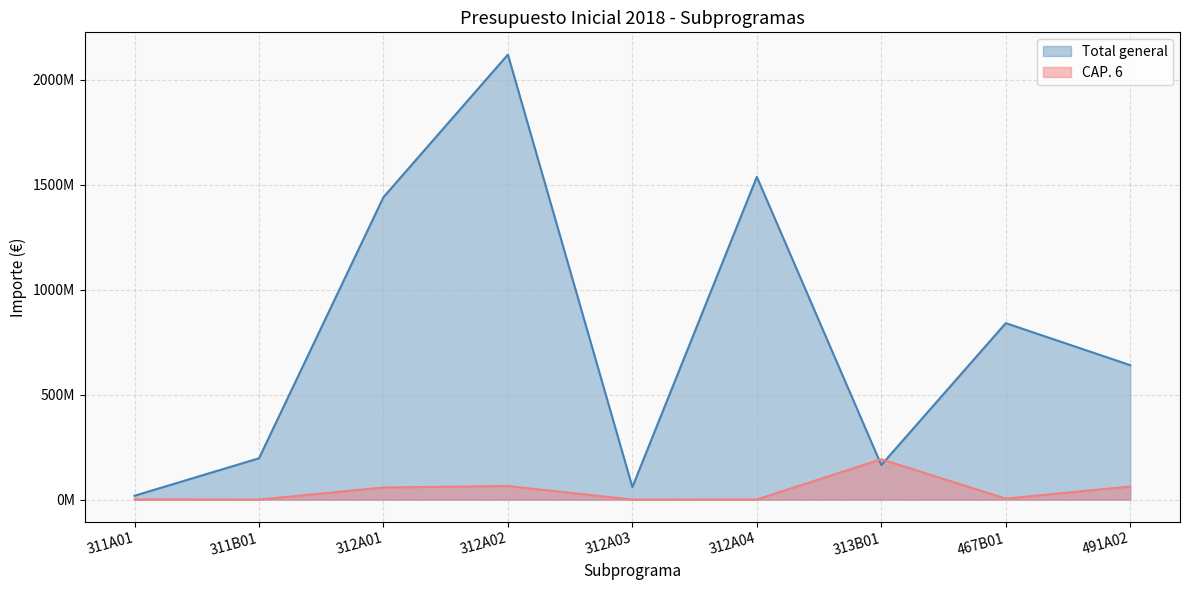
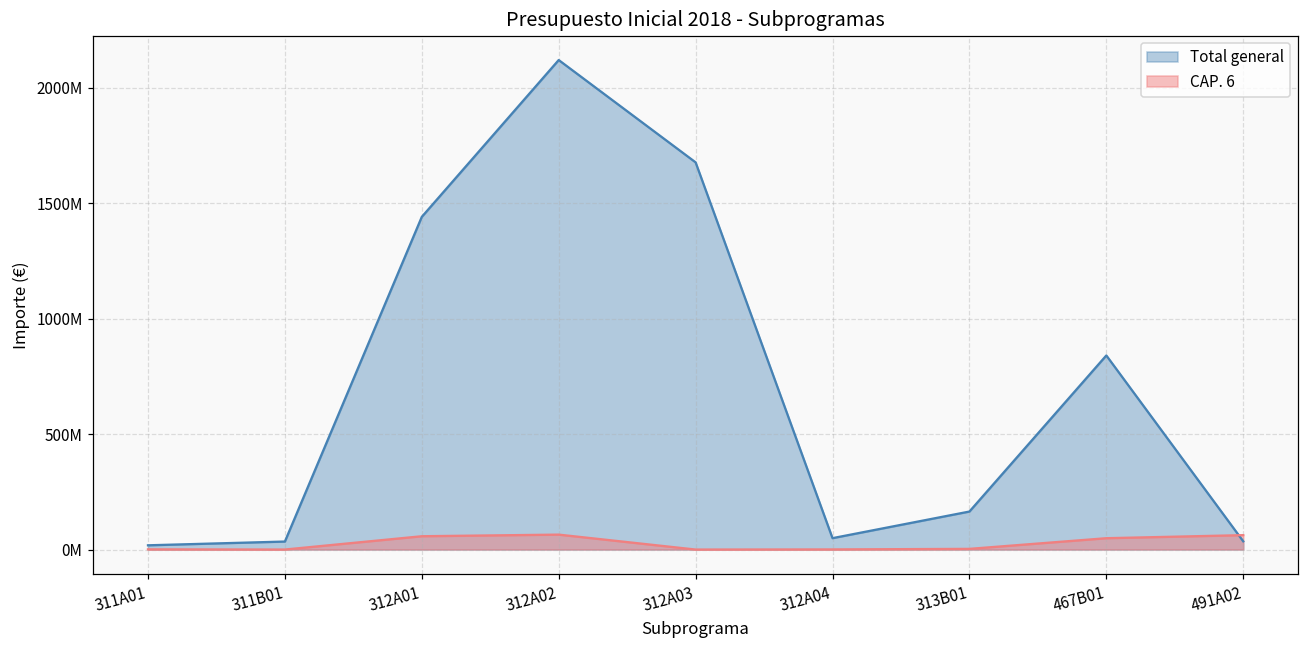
  {
    "Total general": {
      "311A01": 20000000,
-     "311B01": 200000000,
+     "311B01": 30000000,
      "312A01": 1440000000,
      "312A02": 2120000000,
-     "312A03": 60000000,
-     "312A04": 1540000000,
+     "312A03": 1680000000,
+     "312A04": 50000000,
      "313B01": 160000000,
      "467B01": 840000000,
-     "491A02": 640000000
+     "491A02": 40000000
    },
    "CAP. 6": {
      "311A01": 0,
      "311B01": 0,
      "312A01": 60000000,
      "312A02": 60000000,
      "312A03": 0,
      "312A04": 0,
-     "313B01": 190000000,
-     "467B01": 0,
+     "313B01": 0,
+     "467B01": 50000000,
      "491A02": 60000000
    }
  }
